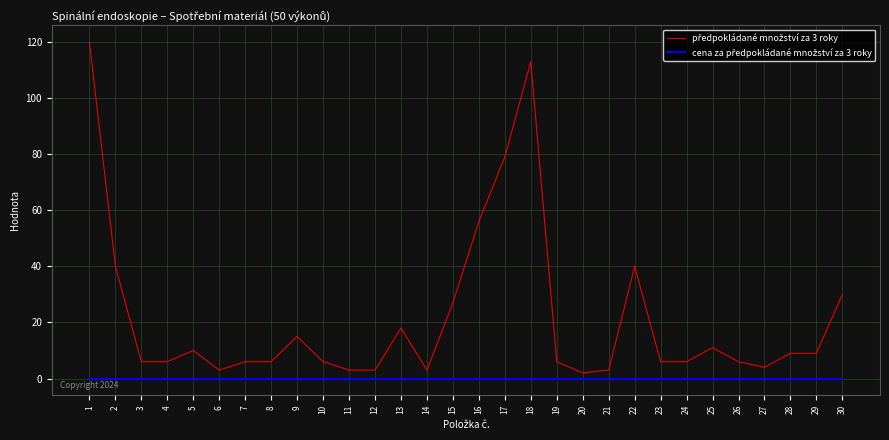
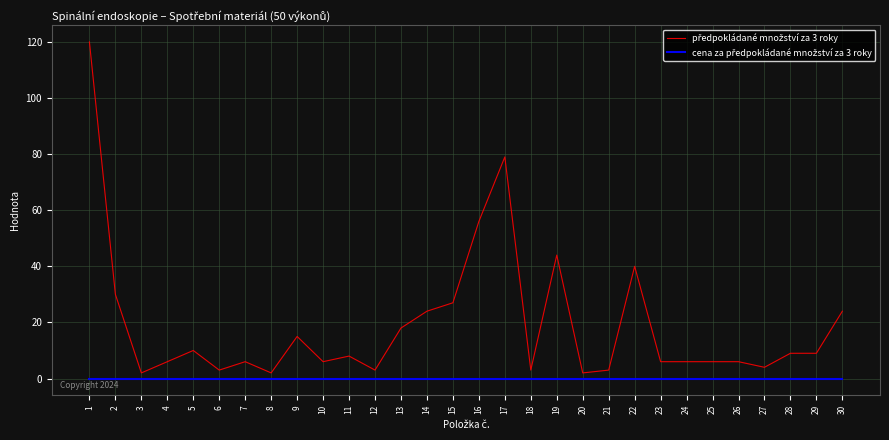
  {
    "předpokládané množství za 3 roky": {
      "1": 120,
-     "2": 40,
-     "3": 6,
+     "2": 30,
+     "3": 2,
      "4": 6,
      "5": 10,
      "6": 3,
      "7": 6,
-     "8": 6,
+     "8": 2,
      "9": 15,
      "10": 6,
-     "11": 3,
+     "11": 8,
      "12": 3,
      "13": 18,
-     "14": 3,
+     "14": 24,
      "15": 27,
      "16": 56,
      "17": 79,
-     "18": 113,
-     "19": 6,
+     "18": 3,
+     "19": 44,
      "20": 2,
      "21": 3,
      "22": 40,
      "23": 6,
      "24": 6,
-     "25": 11,
+     "25": 6,
      "26": 6,
      "27": 4,
      "28": 9,
      "29": 9,
-     "30": 30
+     "30": 24
    },
    "cena za předpokládané množství za 3 roky": {
      "3": 0,
      "4": 0,
      "5": 0,
      "6": 0,
      "7": 0,
      "8": 0,
      "9": 0,
      "10": 0,
      "11": 0,
      "12": 0,
      "13": 0,
      "14": 0,
      "15": 0,
      "16": 0,
      "17": 0,
      "18": 0,
      "19": 0,
      "20": 0,
      "21": 0,
      "22": 0,
      "23": 0,
      "24": 0,
      "25": 0,
      "26": 0,
      "27": 0,
      "28": 0,
      "29": 0,
      "30": 0
    }
  }
